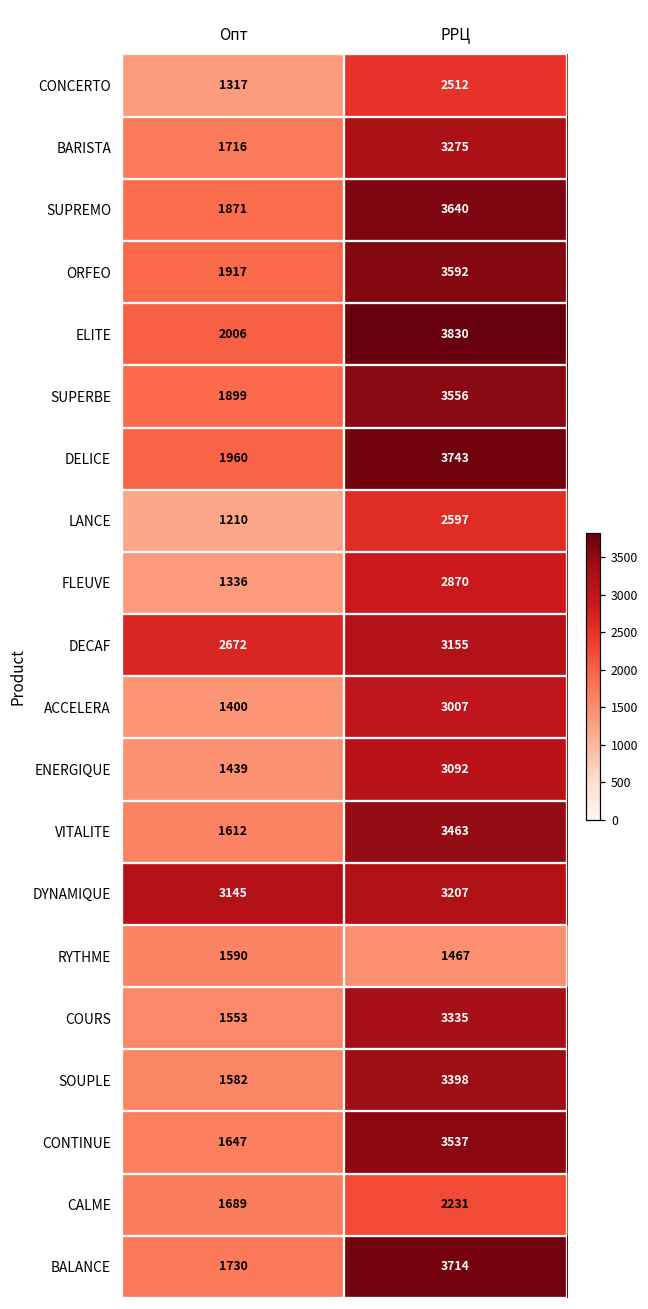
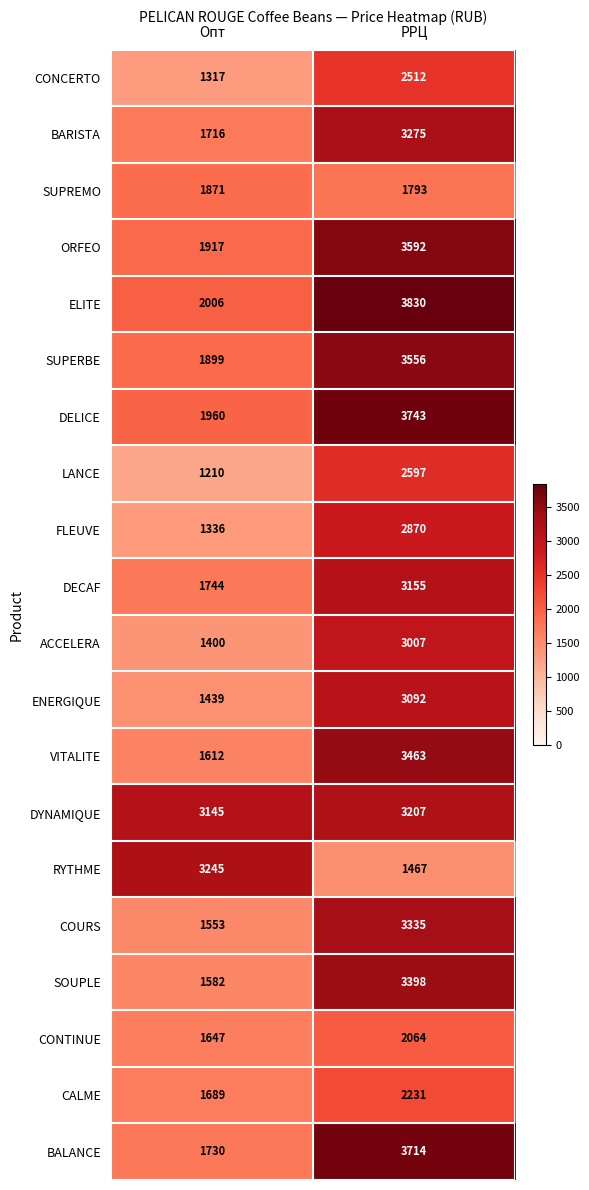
  {
    "CONCERTO": {
      "Опт": 1317,
      "РРЦ": 2512
    },
    "BARISTA": {
      "Опт": 1716,
      "РРЦ": 3275
    },
    "SUPREMO": {
      "Опт": 1871,
-     "РРЦ": 3640
+     "РРЦ": 1793
    },
    "ORFEO": {
      "Опт": 1917,
      "РРЦ": 3592
    },
    "ELITE": {
      "Опт": 2006,
      "РРЦ": 3830
    },
    "SUPERBE": {
      "Опт": 1899,
      "РРЦ": 3556
    },
    "DELICE": {
      "Опт": 1960,
      "РРЦ": 3743
    },
    "LANCE": {
      "Опт": 1210,
      "РРЦ": 2597
    },
    "FLEUVE": {
      "Опт": 1336,
      "РРЦ": 2870
    },
    "DECAF": {
-     "Опт": 2672,
+     "Опт": 1744,
      "РРЦ": 3155
    },
    "ACCELERA": {
      "Опт": 1400,
      "РРЦ": 3007
    },
    "ENERGIQUE": {
      "Опт": 1439,
      "РРЦ": 3092
    },
    "VITALITE": {
      "Опт": 1612,
      "РРЦ": 3463
    },
    "DYNAMIQUE": {
      "Опт": 3145,
      "РРЦ": 3207
    },
    "RYTHME": {
-     "Опт": 1590,
+     "Опт": 3245,
      "РРЦ": 1467
    },
    "COURS": {
      "Опт": 1553,
      "РРЦ": 3335
    },
    "SOUPLE": {
      "Опт": 1582,
      "РРЦ": 3398
    },
    "CONTINUE": {
      "Опт": 1647,
-     "РРЦ": 3537
+     "РРЦ": 2064
    },
    "CALME": {
      "Опт": 1689,
      "РРЦ": 2231
    },
    "BALANCE": {
      "Опт": 1730,
      "РРЦ": 3714
    }
  }
